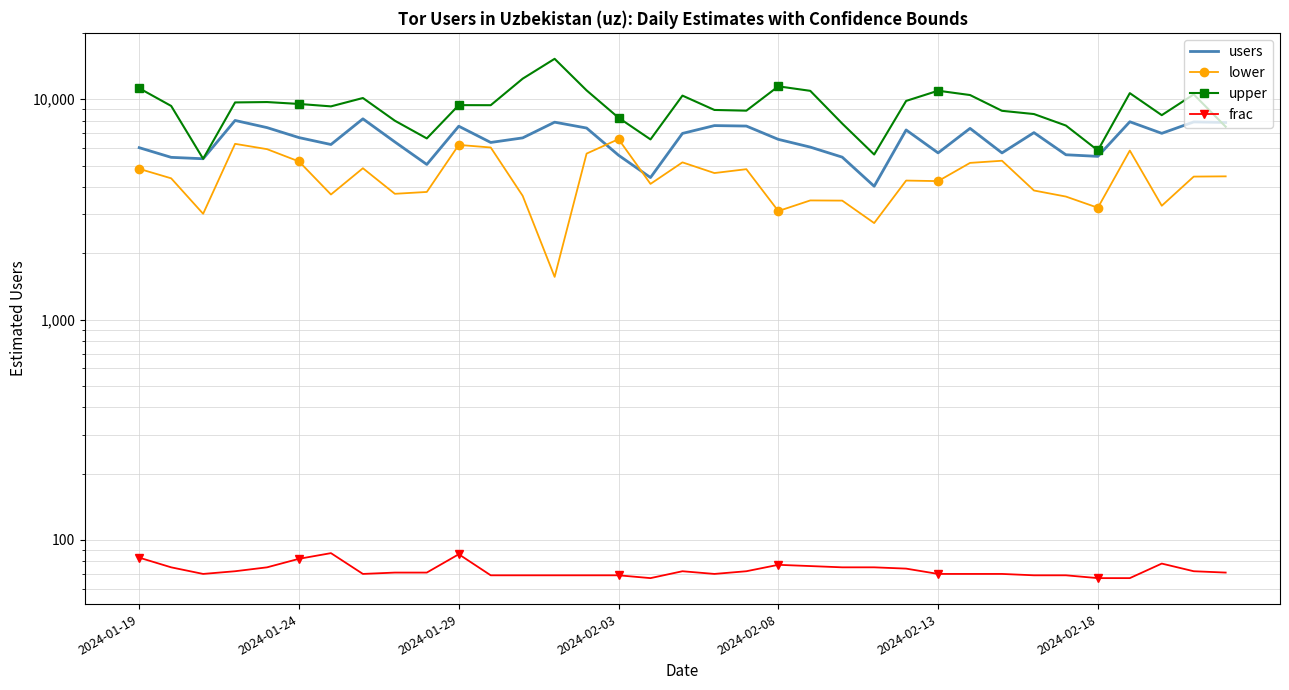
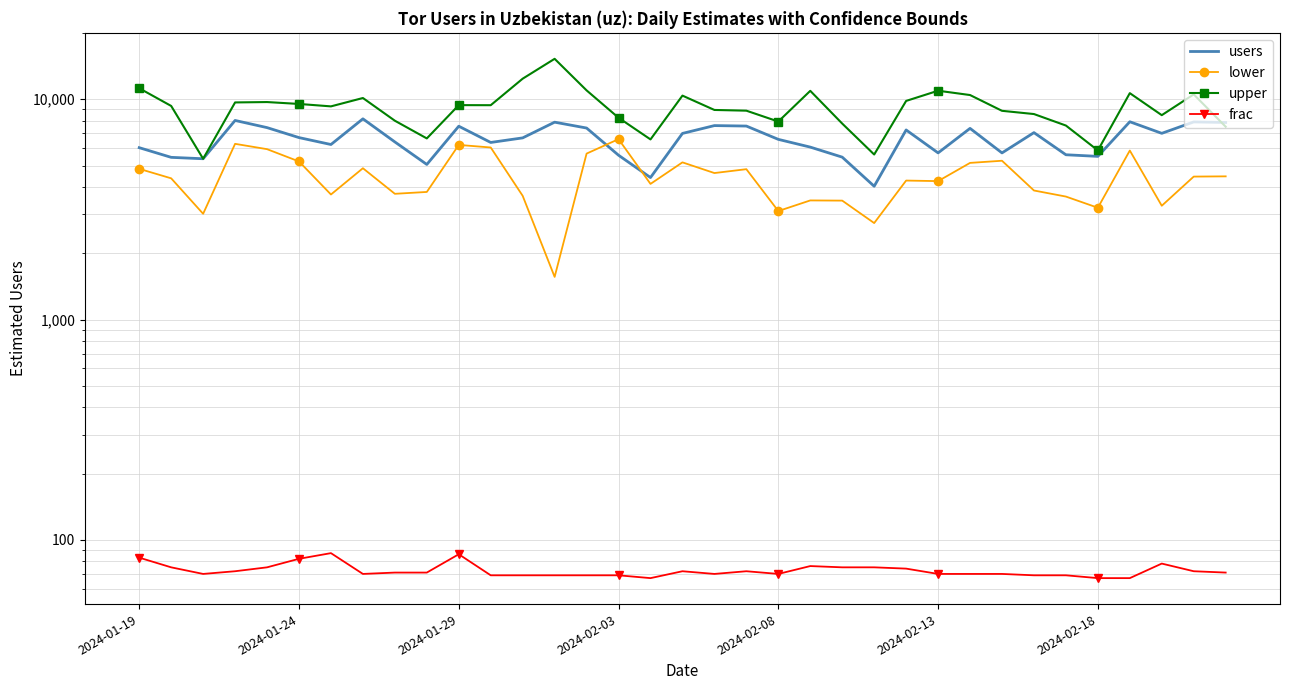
  {
    "users": {
      "2024-01-19": "6,000",
      "2024-01-24": "6,700",
      "2024-01-29": "7,500",
      "2024-02-03": "5,600",
      "2024-02-08": "6,600",
      "2024-02-13": "5,700",
      "2024-02-18": "5,500"
    },
    "lower": {
      "2024-01-19": "4,800",
      "2024-01-24": "5,200",
      "2024-01-29": "6,200",
      "2024-02-03": "6,600",
      "2024-02-08": "3,100",
      "2024-02-13": "4,300",
      "2024-02-18": "3,200"
    },
    "upper": {
      "2024-01-19": "11,000",
      "2024-01-24": "9,500",
      "2024-01-29": "9,400",
      "2024-02-03": "8,200",
-     "2024-02-08": "11,000",
+     "2024-02-08": "7,900",
      "2024-02-13": "11,000",
      "2024-02-18": "5,900"
    },
    "frac": {
      "2024-01-19": "83",
      "2024-01-24": "82",
      "2024-01-29": "86",
      "2024-02-03": "69",
-     "2024-02-08": "77",
+     "2024-02-08": "70",
      "2024-02-13": "70",
      "2024-02-18": "67"
    }
  }
